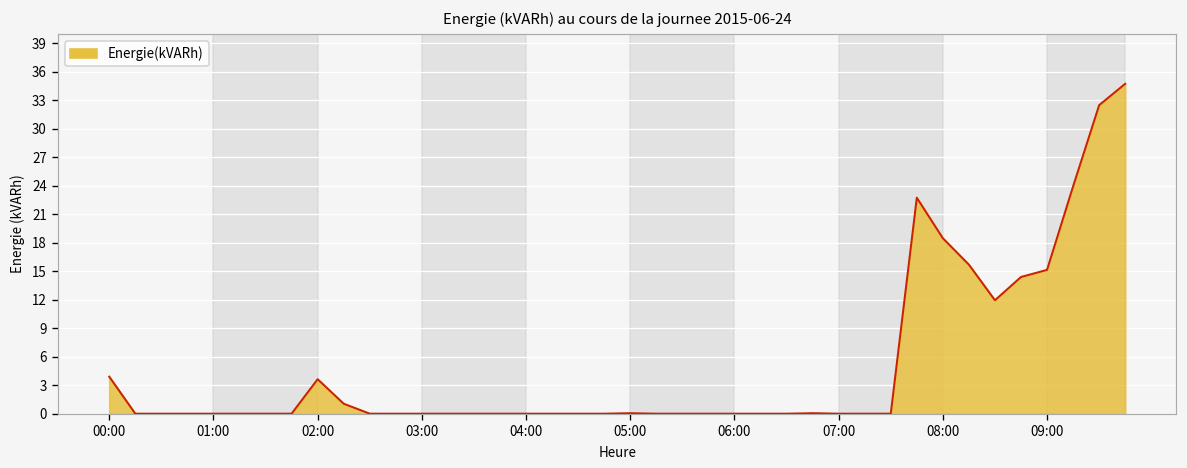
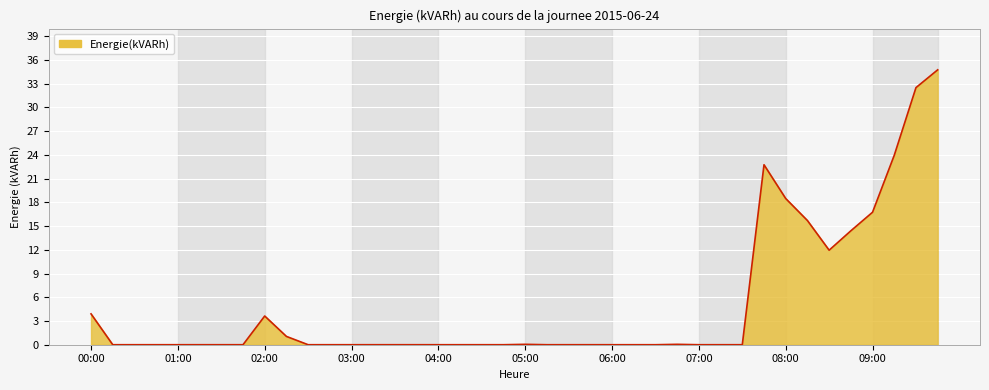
  {
    "00:00": 4,
    "01:00": 0,
    "02:00": 4,
    "03:00": 0,
    "04:00": 0,
    "05:00": 0,
    "06:00": 0,
    "07:00": 0,
    "08:00": 18,
-   "09:00": 15
+   "09:00": 17
  }
